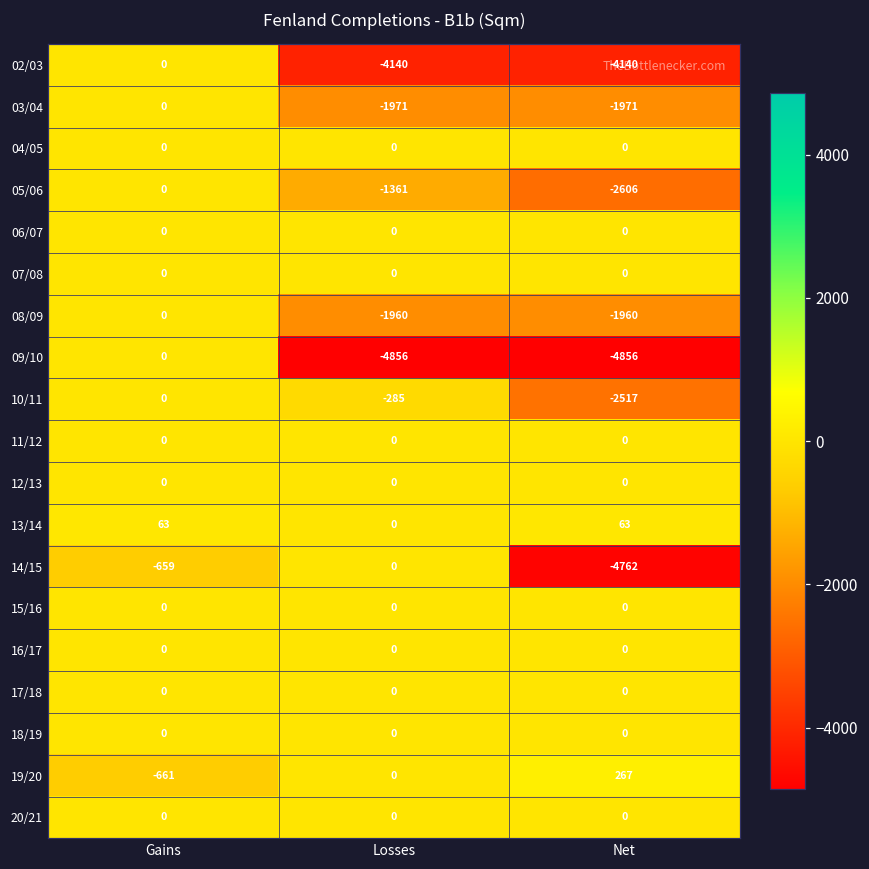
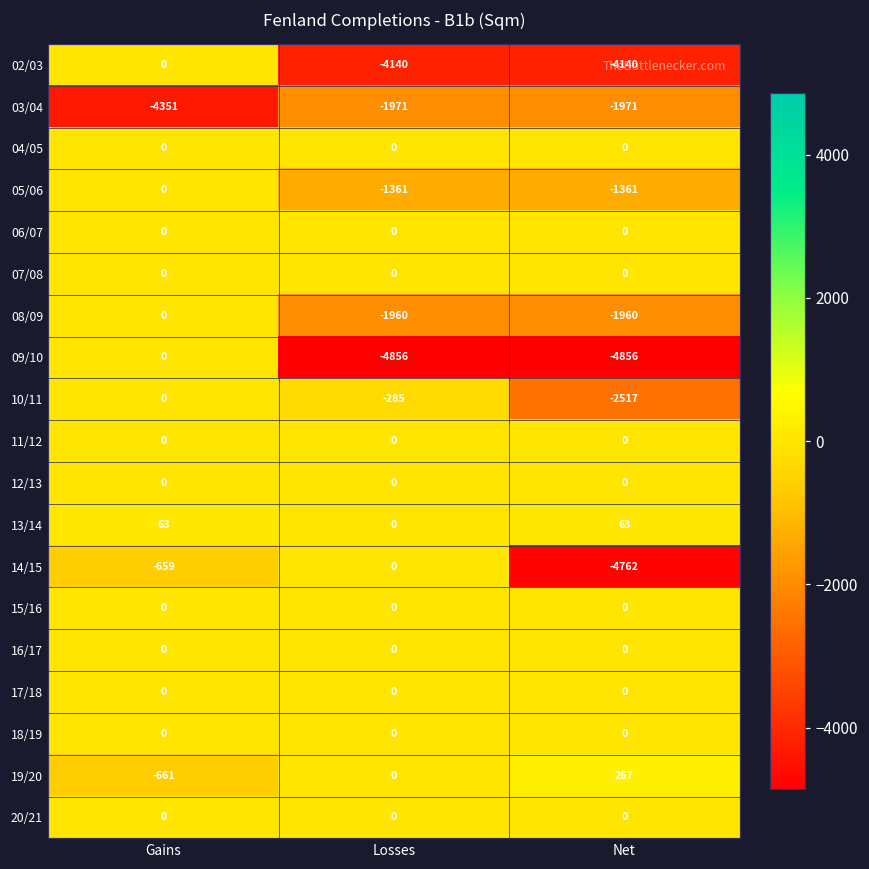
  {
    "02/03": {
      "Gains": 0,
      "Losses": -4140
    },
    "03/04": {
-     "Gains": 0,
+     "Gains": -4351,
      "Losses": -1971,
      "Net": -1971
    },
    "04/05": {
      "Gains": 0,
      "Losses": 0,
      "Net": 0
    },
    "05/06": {
      "Gains": 0,
      "Losses": -1361,
-     "Net": -2606
+     "Net": -1361
    },
    "06/07": {
      "Gains": 0,
      "Losses": 0,
      "Net": 0
    },
    "07/08": {
      "Gains": 0,
      "Losses": 0,
      "Net": 0
    },
    "08/09": {
      "Gains": 0,
      "Losses": -1960,
      "Net": -1960
    },
    "09/10": {
      "Gains": 0,
      "Losses": -4856,
      "Net": -4856
    },
    "10/11": {
      "Gains": 0,
      "Losses": -285,
      "Net": -2517
    },
    "11/12": {
      "Gains": 0,
      "Losses": 0,
      "Net": 0
    },
    "12/13": {
      "Gains": 0,
      "Losses": 0,
      "Net": 0
    },
    "13/14": {
      "Gains": 63,
      "Losses": 0,
      "Net": 63
    },
    "14/15": {
      "Gains": -659,
      "Losses": 0,
      "Net": -4762
    },
    "15/16": {
      "Gains": 0,
      "Losses": 0,
      "Net": 0
    },
    "16/17": {
      "Gains": 0,
      "Losses": 0,
      "Net": 0
    },
    "17/18": {
      "Gains": 0,
      "Losses": 0,
      "Net": 0
    },
    "18/19": {
      "Gains": 0,
      "Losses": 0,
      "Net": 0
    },
    "19/20": {
      "Gains": -661,
      "Losses": 0,
      "Net": 267
    },
    "20/21": {
      "Gains": 0,
      "Losses": 0,
      "Net": 0
    }
  }
